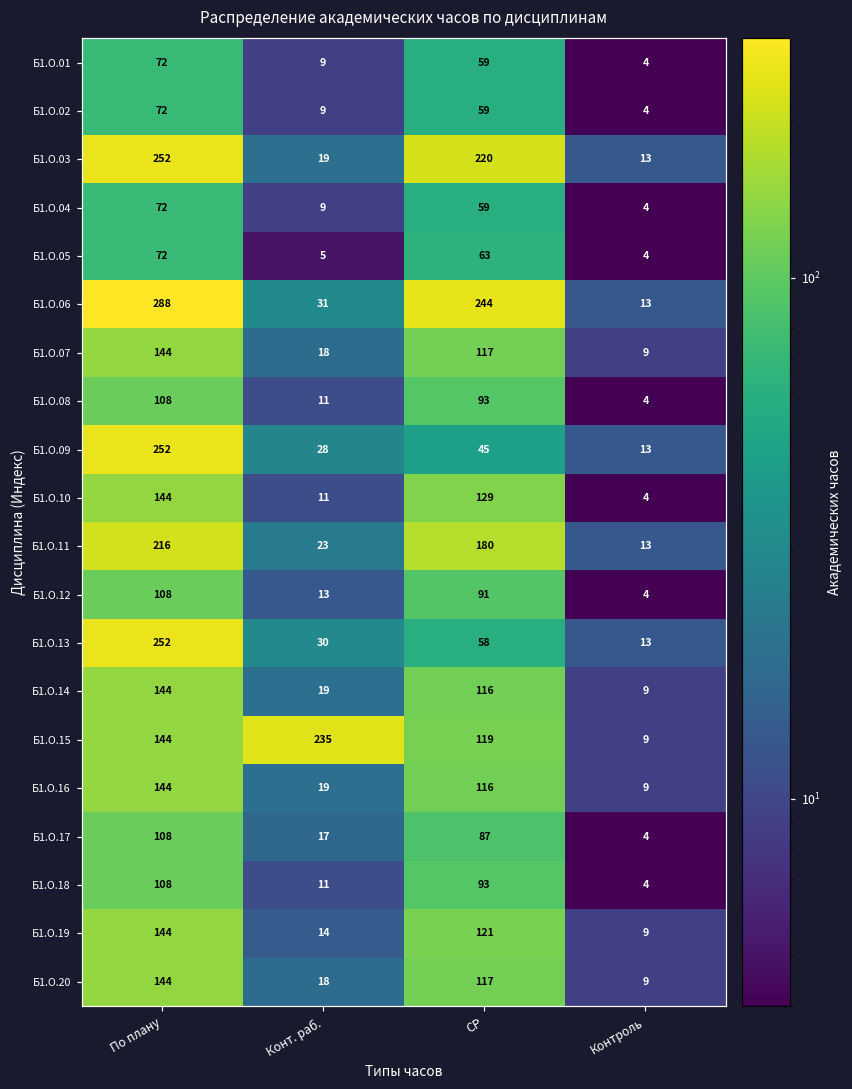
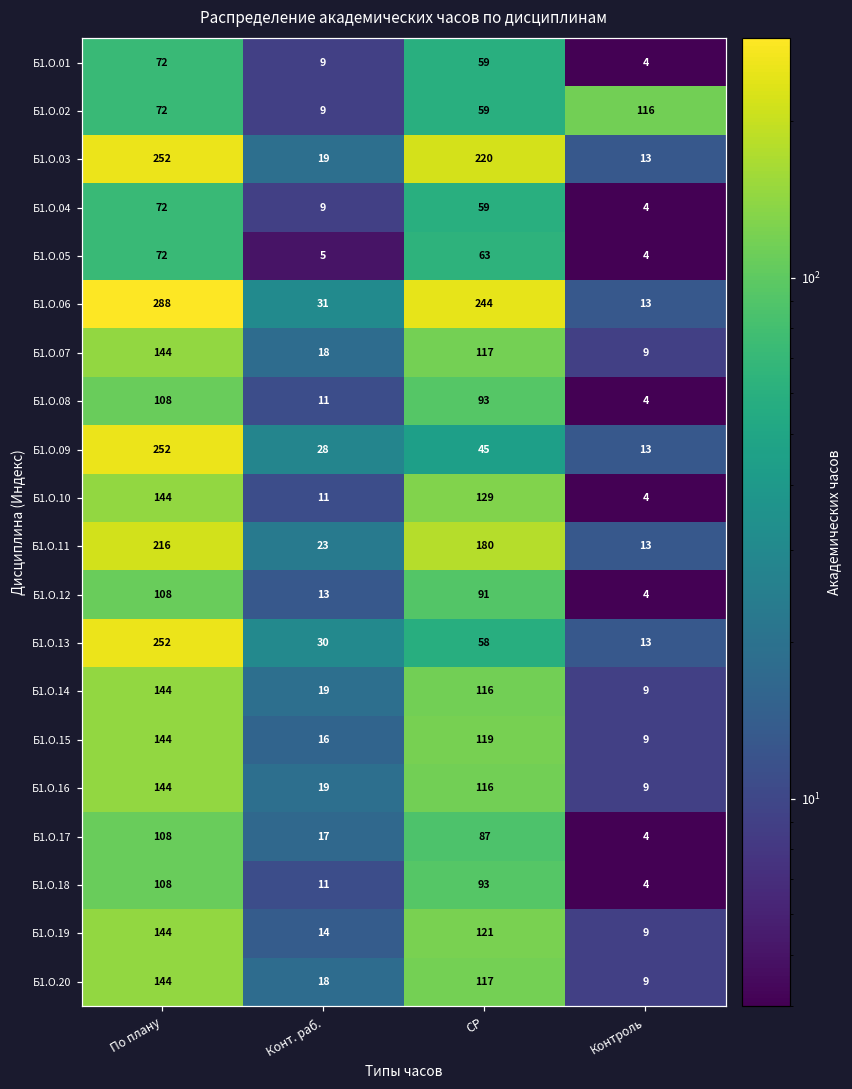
  {
    "Б1.О.01": {
      "По плану": 72,
      "Конт. раб.": 9,
      "СР": 59,
      "Контроль": 4
    },
    "Б1.О.02": {
      "По плану": 72,
      "Конт. раб.": 9,
      "СР": 59,
-     "Контроль": 4
+     "Контроль": 116
    },
    "Б1.О.03": {
      "По плану": 252,
      "Конт. раб.": 19,
      "СР": 220,
      "Контроль": 13
    },
    "Б1.О.04": {
      "По плану": 72,
      "Конт. раб.": 9,
      "СР": 59,
      "Контроль": 4
    },
    "Б1.О.05": {
      "По плану": 72,
      "Конт. раб.": 5,
      "СР": 63,
      "Контроль": 4
    },
    "Б1.О.06": {
      "По плану": 288,
      "Конт. раб.": 31,
      "СР": 244,
      "Контроль": 13
    },
    "Б1.О.07": {
      "По плану": 144,
      "Конт. раб.": 18,
      "СР": 117,
      "Контроль": 9
    },
    "Б1.О.08": {
      "По плану": 108,
      "Конт. раб.": 11,
      "СР": 93,
      "Контроль": 4
    },
    "Б1.О.09": {
      "По плану": 252,
      "Конт. раб.": 28,
      "СР": 45,
      "Контроль": 13
    },
    "Б1.О.10": {
      "По плану": 144,
      "Конт. раб.": 11,
      "СР": 129,
      "Контроль": 4
    },
    "Б1.О.11": {
      "По плану": 216,
      "Конт. раб.": 23,
      "СР": 180,
      "Контроль": 13
    },
    "Б1.О.12": {
      "По плану": 108,
      "Конт. раб.": 13,
      "СР": 91,
      "Контроль": 4
    },
    "Б1.О.13": {
      "По плану": 252,
      "Конт. раб.": 30,
      "СР": 58,
      "Контроль": 13
    },
    "Б1.О.14": {
      "По плану": 144,
      "Конт. раб.": 19,
      "СР": 116,
      "Контроль": 9
    },
    "Б1.О.15": {
      "По плану": 144,
-     "Конт. раб.": 235,
+     "Конт. раб.": 16,
      "СР": 119,
      "Контроль": 9
    },
    "Б1.О.16": {
      "По плану": 144,
      "Конт. раб.": 19,
      "СР": 116,
      "Контроль": 9
    },
    "Б1.О.17": {
      "По плану": 108,
      "Конт. раб.": 17,
      "СР": 87,
      "Контроль": 4
    },
    "Б1.О.18": {
      "По плану": 108,
      "Конт. раб.": 11,
      "СР": 93,
      "Контроль": 4
    },
    "Б1.О.19": {
      "По плану": 144,
      "Конт. раб.": 14,
      "СР": 121,
      "Контроль": 9
    },
    "Б1.О.20": {
      "По плану": 144,
      "Конт. раб.": 18,
      "СР": 117,
      "Контроль": 9
    }
  }
